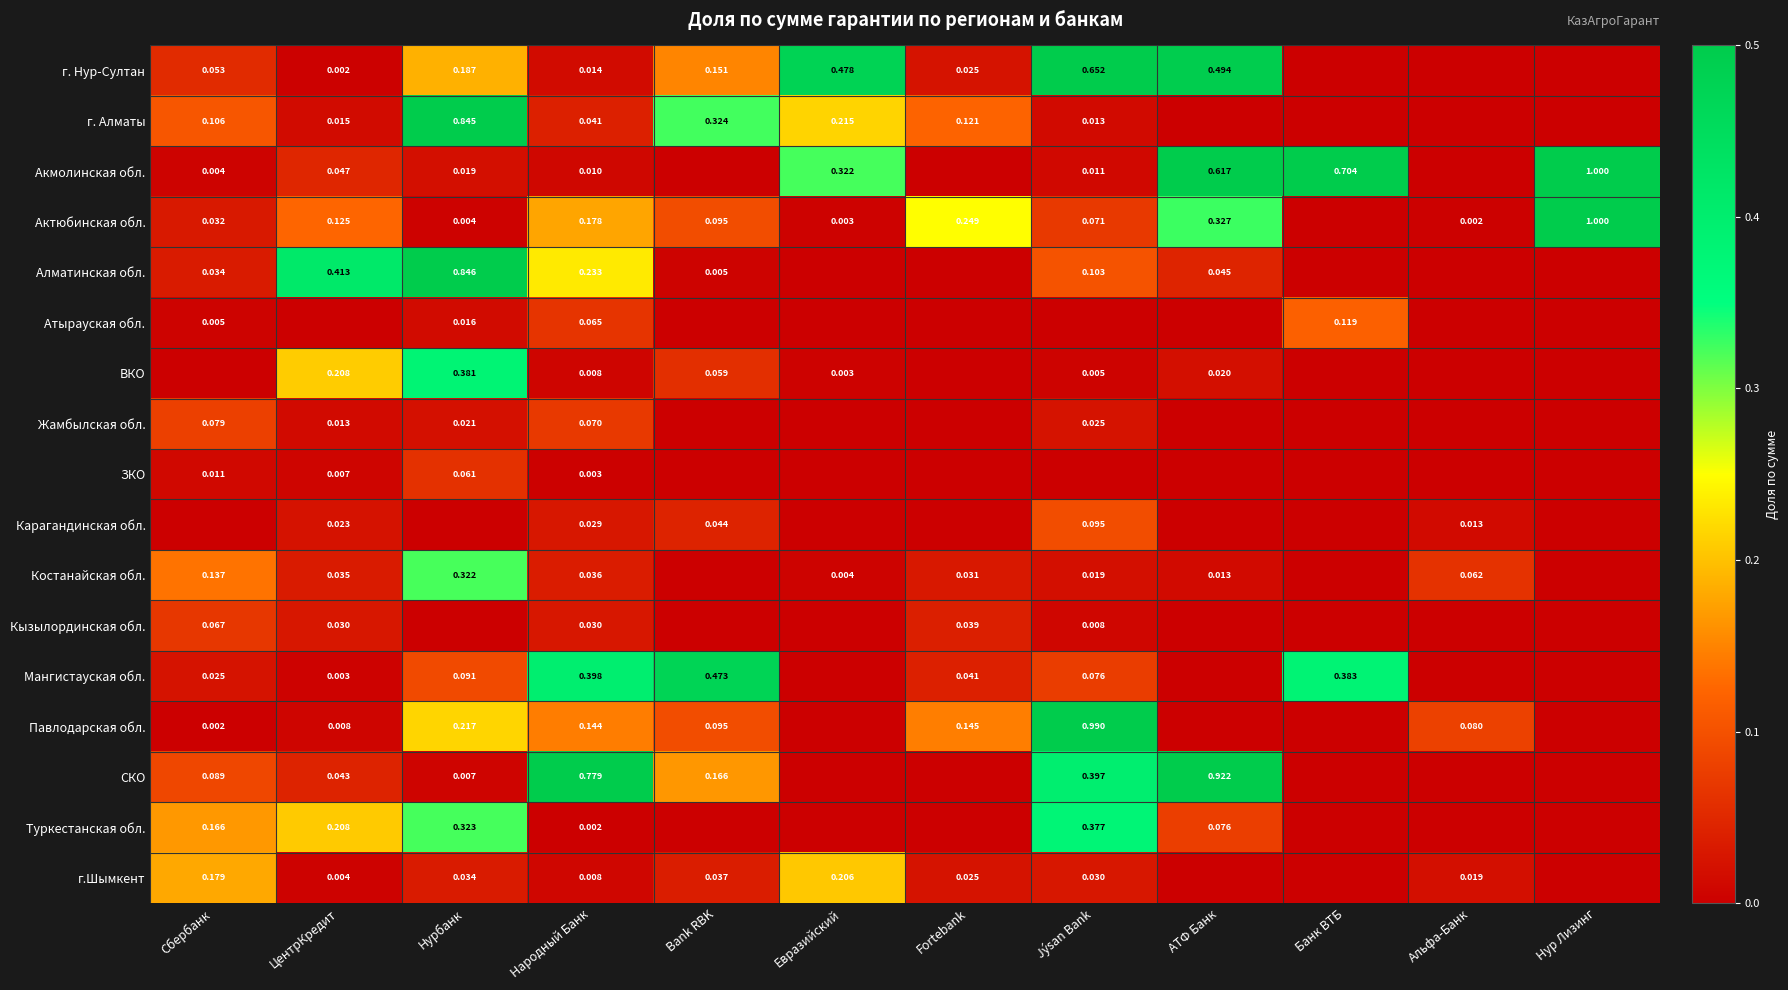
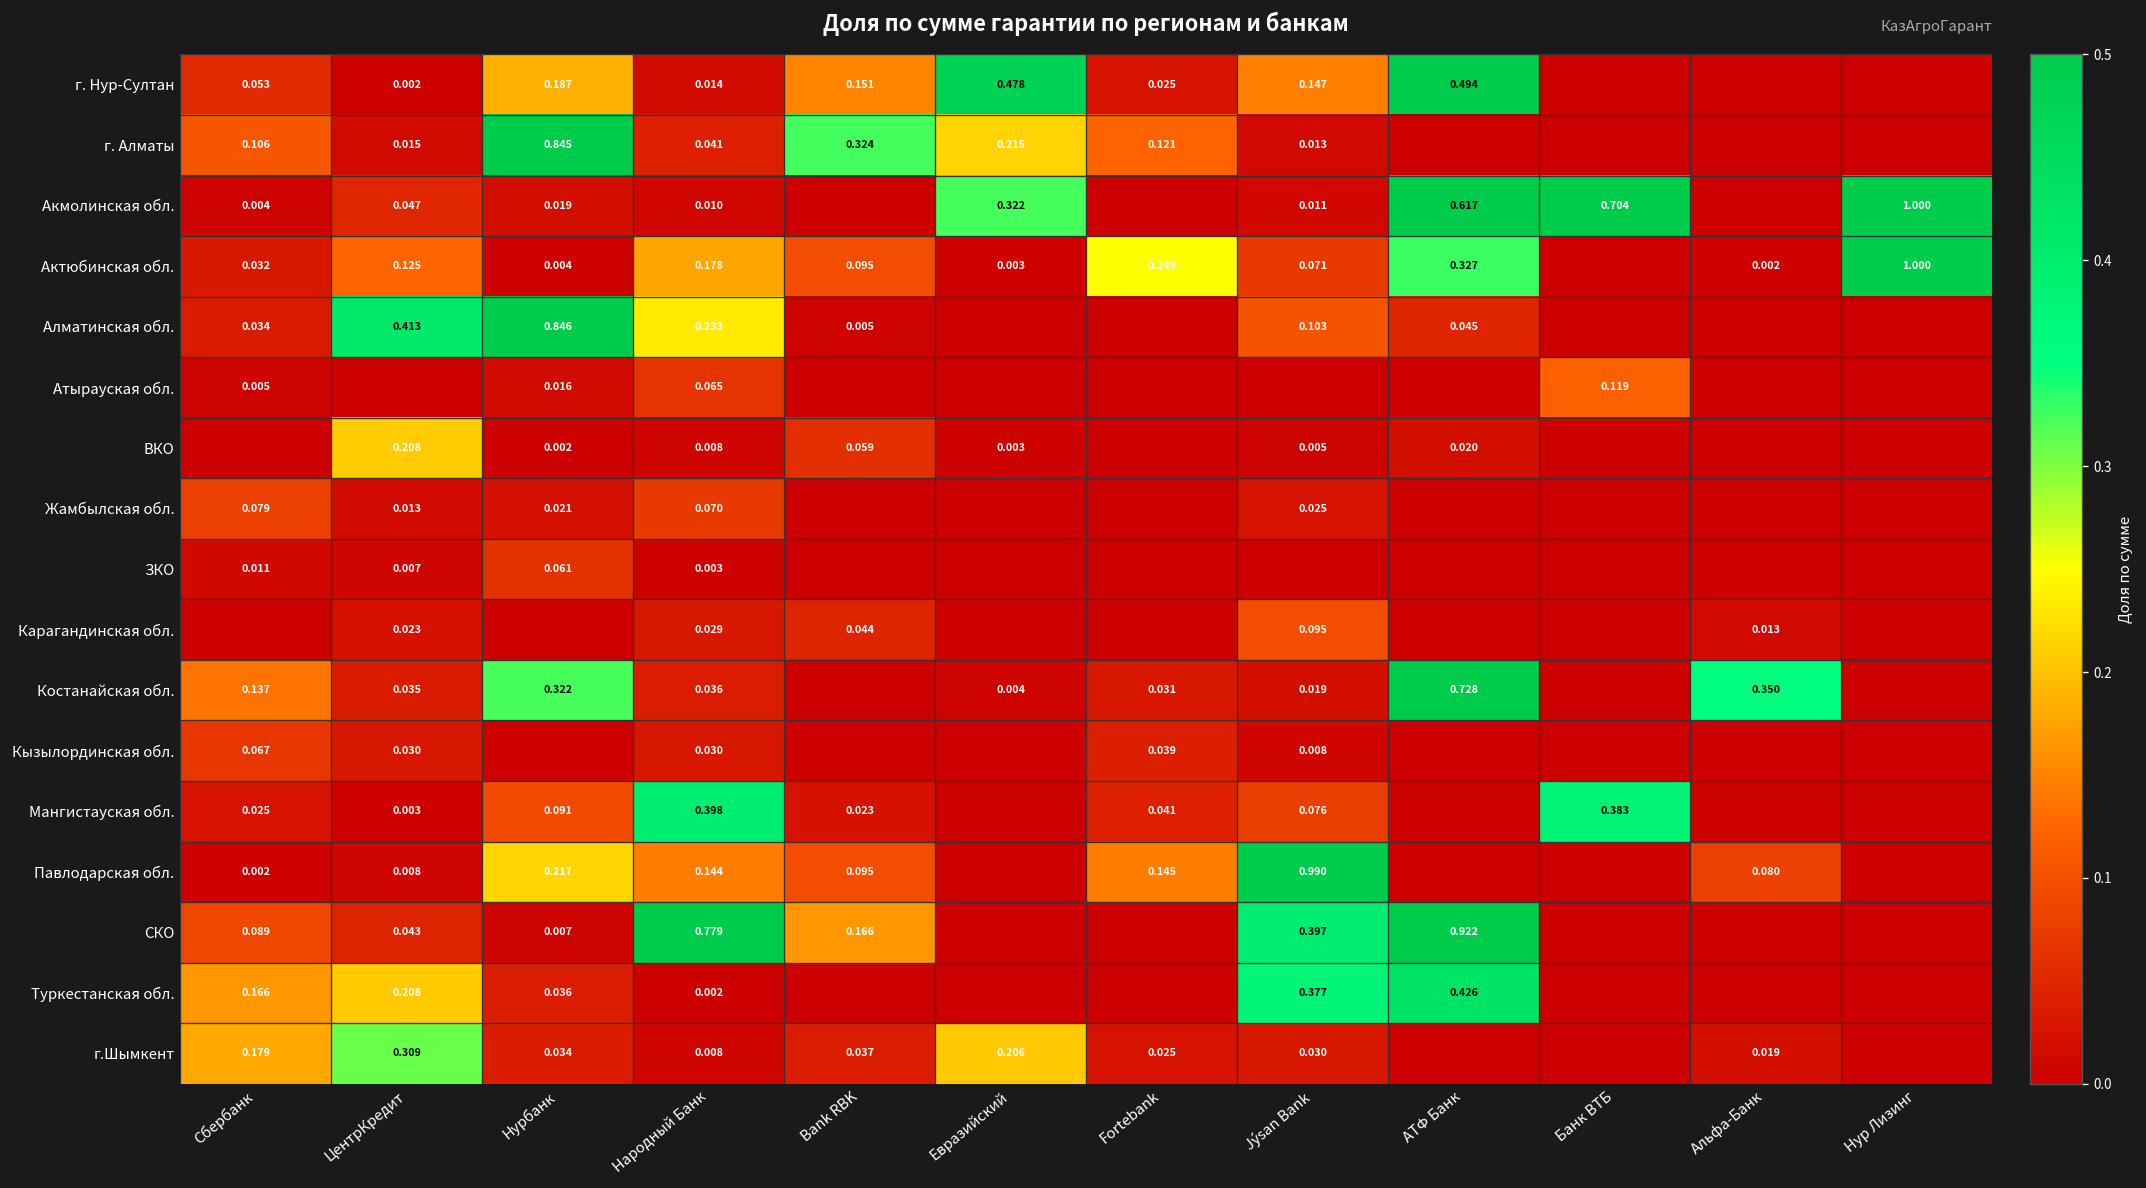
  {
    "г. Нур-Султан": {
      "Сбербанк": 0.053,
      "ЦентрКредит": 0.002,
      "Нурбанк": 0.187,
      "Народный Банк": 0.014,
      "Bank RBK": 0.151,
      "Евразийский": 0.478,
      "Fortebank": 0.025,
-     "Jýsan Bank": 0.652,
+     "Jýsan Bank": 0.147,
      "АТФ Банк": 0.494
    },
    "г. Алматы": {
      "Сбербанк": 0.106,
      "ЦентрКредит": 0.015,
      "Нурбанк": 0.845,
      "Народный Банк": 0.041,
      "Bank RBK": 0.324,
      "Евразийский": 0.215,
      "Fortebank": 0.121,
      "Jýsan Bank": 0.013
    },
    "Акмолинская обл.": {
      "Сбербанк": 0.004,
      "ЦентрКредит": 0.047,
      "Нурбанк": 0.019,
      "Народный Банк": 0.010,
      "Евразийский": 0.322,
      "Jýsan Bank": 0.011,
      "АТФ Банк": 0.617,
      "Банк ВТБ": 0.704,
      "Нур Лизинг": 1.000
    },
    "Актюбинская обл.": {
      "Сбербанк": 0.032,
      "ЦентрКредит": 0.125,
      "Нурбанк": 0.004,
      "Народный Банк": 0.178,
      "Bank RBK": 0.095,
      "Евразийский": 0.003,
      "Fortebank": 0.249,
      "Jýsan Bank": 0.071,
      "АТФ Банк": 0.327,
      "Альфа-Банк": 0.002,
      "Нур Лизинг": 1.000
    },
    "Алматинская обл.": {
      "Сбербанк": 0.034,
      "ЦентрКредит": 0.413,
      "Нурбанк": 0.846,
      "Народный Банк": 0.233,
      "Bank RBK": 0.005,
      "Jýsan Bank": 0.103,
      "АТФ Банк": 0.045
    },
    "Атырауская обл.": {
      "Сбербанк": 0.005,
      "Нурбанк": 0.016,
      "Народный Банк": 0.065,
      "Банк ВТБ": 0.119
    },
    "ВКО": {
      "ЦентрКредит": 0.208,
-     "Нурбанк": 0.381,
+     "Нурбанк": 0.002,
      "Народный Банк": 0.008,
      "Bank RBK": 0.059,
      "Евразийский": 0.003,
      "Jýsan Bank": 0.005,
      "АТФ Банк": 0.020
    },
    "Жамбылская обл.": {
      "Сбербанк": 0.079,
      "ЦентрКредит": 0.013,
      "Нурбанк": 0.021,
      "Народный Банк": 0.070,
      "Jýsan Bank": 0.025
    },
    "ЗКО": {
      "Сбербанк": 0.011,
      "ЦентрКредит": 0.007,
      "Нурбанк": 0.061,
      "Народный Банк": 0.003
    },
    "Карагандинская обл.": {
      "ЦентрКредит": 0.023,
      "Народный Банк": 0.029,
      "Bank RBK": 0.044,
      "Jýsan Bank": 0.095,
      "Альфа-Банк": 0.013
    },
    "Костанайская обл.": {
      "Сбербанк": 0.137,
      "ЦентрКредит": 0.035,
      "Нурбанк": 0.322,
      "Народный Банк": 0.036,
      "Евразийский": 0.004,
      "Fortebank": 0.031,
      "Jýsan Bank": 0.019,
-     "АТФ Банк": 0.013,
-     "Альфа-Банк": 0.062
+     "АТФ Банк": 0.728,
+     "Альфа-Банк": 0.350
    },
    "Кызылординская обл.": {
      "Сбербанк": 0.067,
      "ЦентрКредит": 0.030,
      "Народный Банк": 0.030,
      "Fortebank": 0.039,
      "Jýsan Bank": 0.008
    },
    "Мангистауская обл.": {
      "Сбербанк": 0.025,
      "ЦентрКредит": 0.003,
      "Нурбанк": 0.091,
      "Народный Банк": 0.398,
-     "Bank RBK": 0.473,
+     "Bank RBK": 0.023,
      "Fortebank": 0.041,
      "Jýsan Bank": 0.076,
      "Банк ВТБ": 0.383
    },
    "Павлодарская обл.": {
      "Сбербанк": 0.002,
      "ЦентрКредит": 0.008,
      "Нурбанк": 0.217,
      "Народный Банк": 0.144,
      "Bank RBK": 0.095,
      "Fortebank": 0.145,
      "Jýsan Bank": 0.990,
      "Альфа-Банк": 0.080
    },
    "СКО": {
      "Сбербанк": 0.089,
      "ЦентрКредит": 0.043,
      "Нурбанк": 0.007,
      "Народный Банк": 0.779,
      "Bank RBK": 0.166,
      "Jýsan Bank": 0.397,
      "АТФ Банк": 0.922
    },
    "Туркестанская обл.": {
      "Сбербанк": 0.166,
      "ЦентрКредит": 0.208,
-     "Нурбанк": 0.323,
+     "Нурбанк": 0.036,
      "Народный Банк": 0.002,
      "Jýsan Bank": 0.377,
-     "АТФ Банк": 0.076
+     "АТФ Банк": 0.426
    },
    "г.Шымкент": {
      "Сбербанк": 0.179,
-     "ЦентрКредит": 0.004,
+     "ЦентрКредит": 0.309,
      "Нурбанк": 0.034,
      "Народный Банк": 0.008,
      "Bank RBK": 0.037,
      "Евразийский": 0.206,
      "Fortebank": 0.025,
      "Jýsan Bank": 0.030,
      "Альфа-Банк": 0.019
    }
  }
